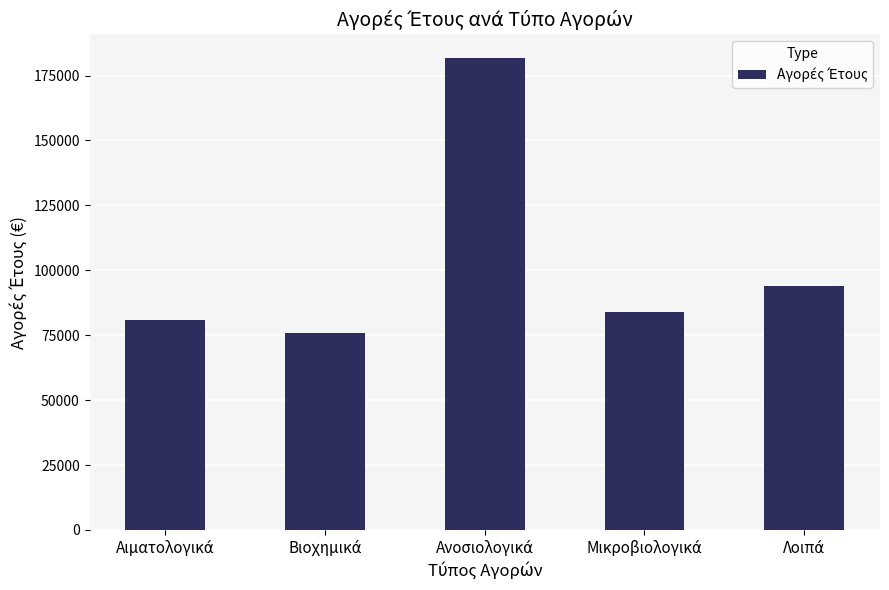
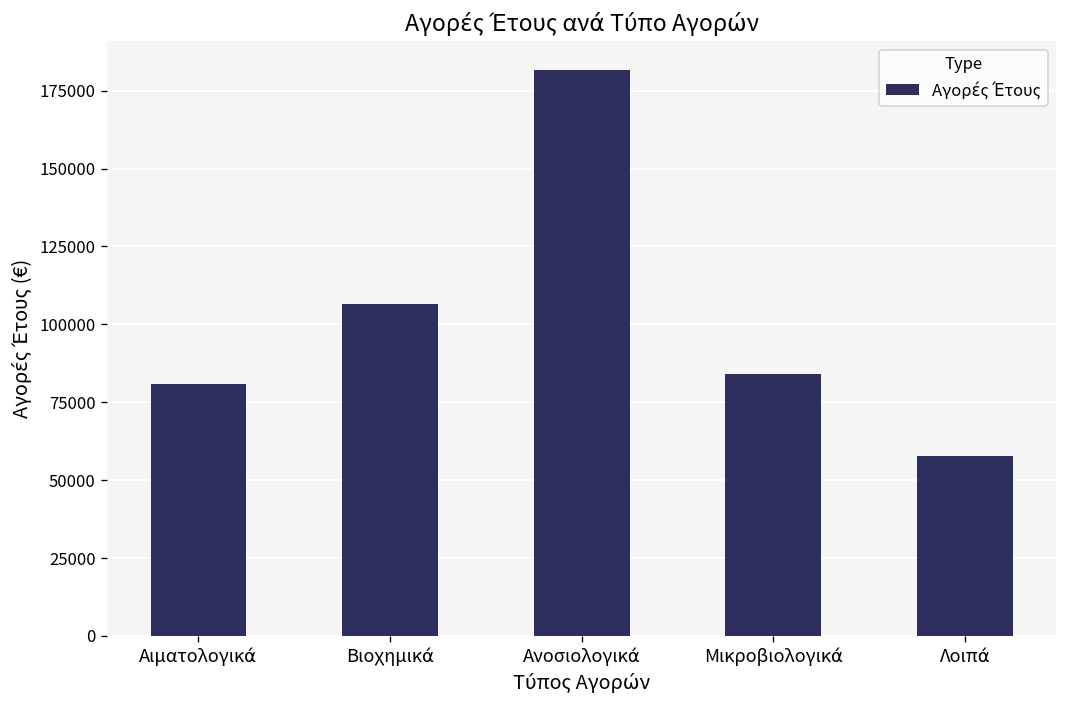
  {
    "Αιματολογικά": 81000,
-   "Βιοχημικά": 76000,
+   "Βιοχημικά": 106000,
    "Ανοσιολογικά": 182000,
    "Μικροβιολογικά": 84000,
-   "Λοιπά": 94000
+   "Λοιπά": 58000
  }
